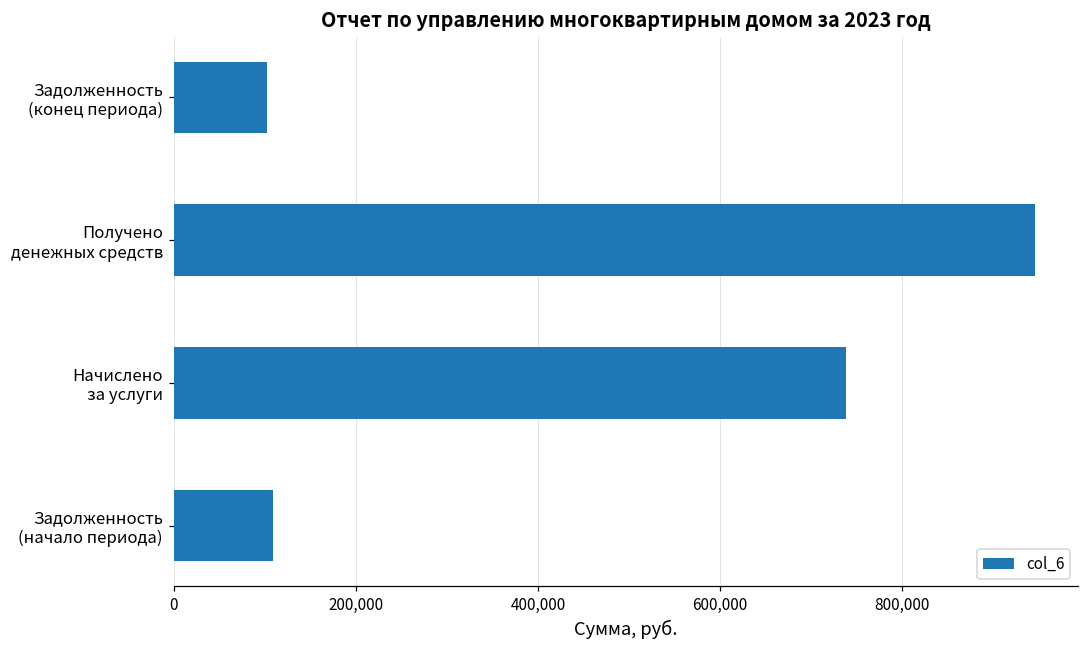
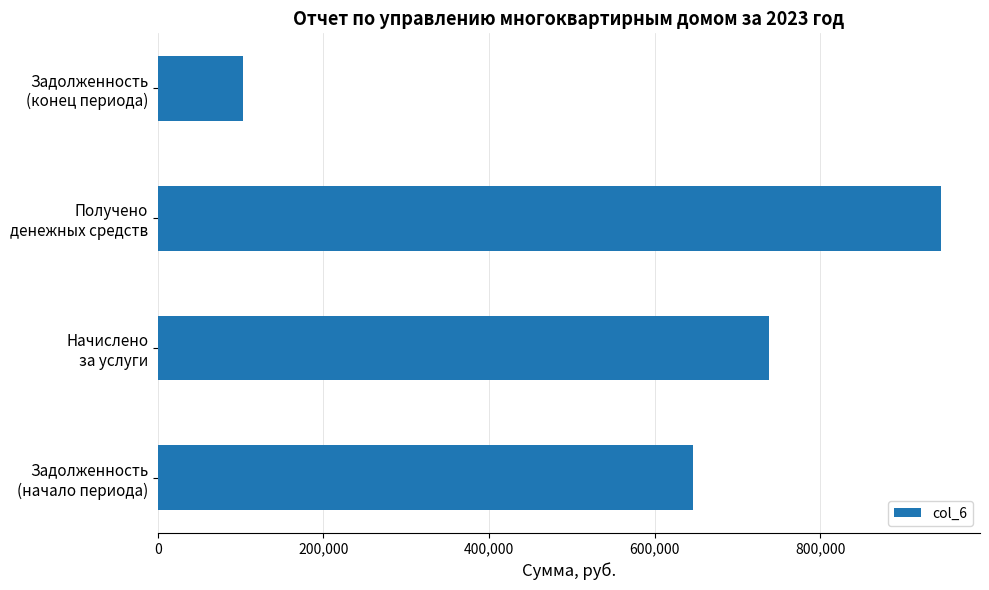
  {
    "Задолженность (конец периода)": "100,000",
    "Получено денежных средств": "950,000",
    "Начислено за услуги": "740,000",
-   "Задолженность (начало периода)": "110,000"
+   "Задолженность (начало периода)": "650,000"
  }
